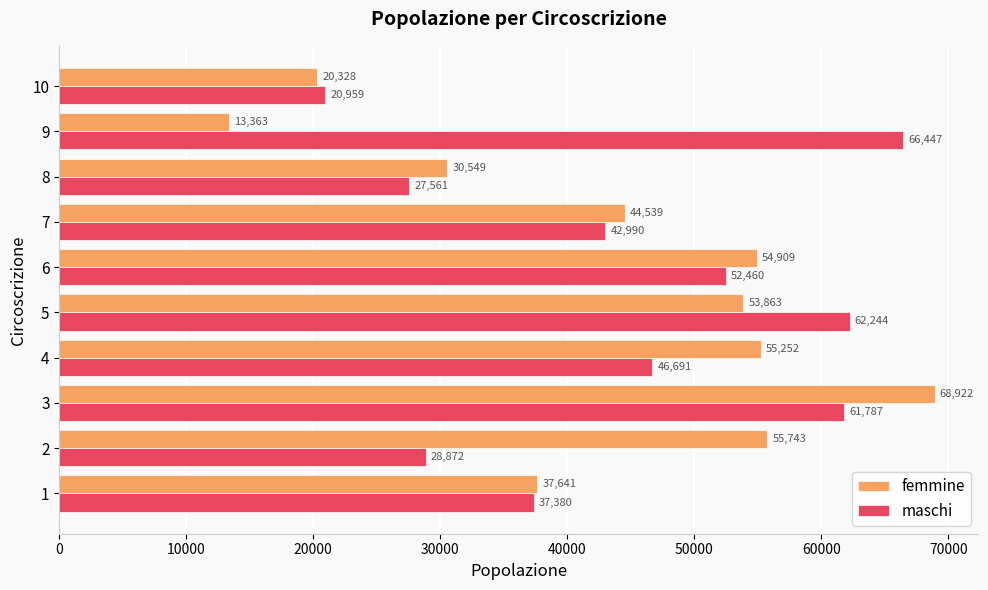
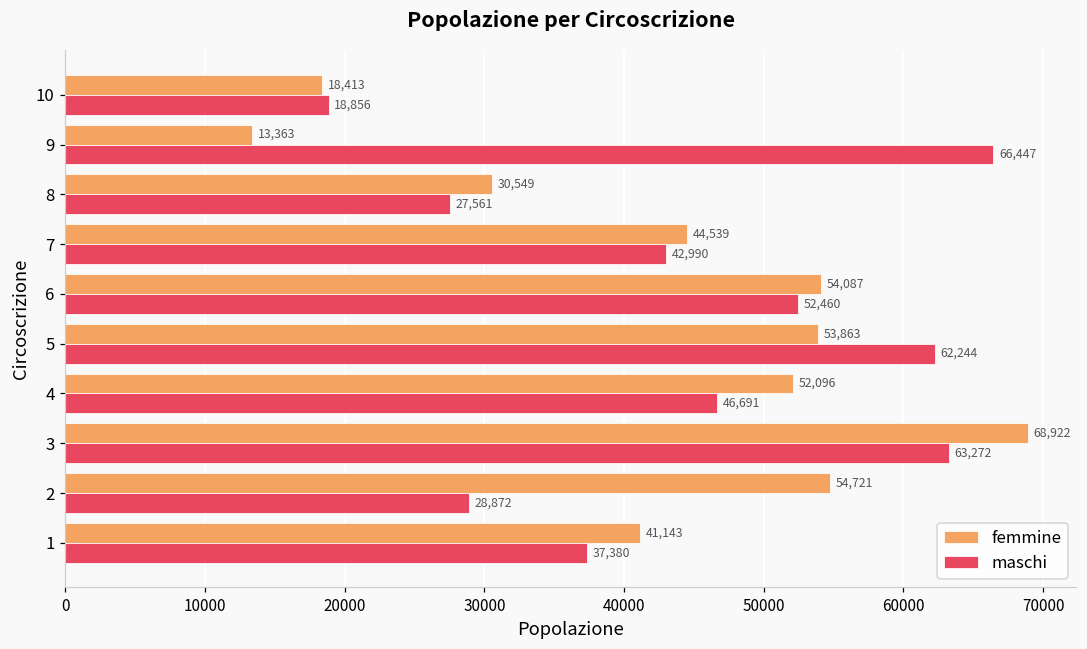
  {
    "femmine": {
-     "10": "20,328",
+     "10": "18,413",
      "9": "13,363",
      "8": "30,549",
      "7": "44,539",
-     "6": "54,909",
+     "6": "54,087",
      "5": "53,863",
-     "4": "55,252",
+     "4": "52,096",
      "3": "68,922",
-     "2": "55,743",
-     "1": "37,641"
+     "2": "54,721",
+     "1": "41,143"
    },
    "maschi": {
-     "10": "20,959",
+     "10": "18,856",
      "9": "66,447",
      "8": "27,561",
      "7": "42,990",
      "6": "52,460",
      "5": "62,244",
      "4": "46,691",
-     "3": "61,787",
+     "3": "63,272",
      "2": "28,872",
      "1": "37,380"
    }
  }
